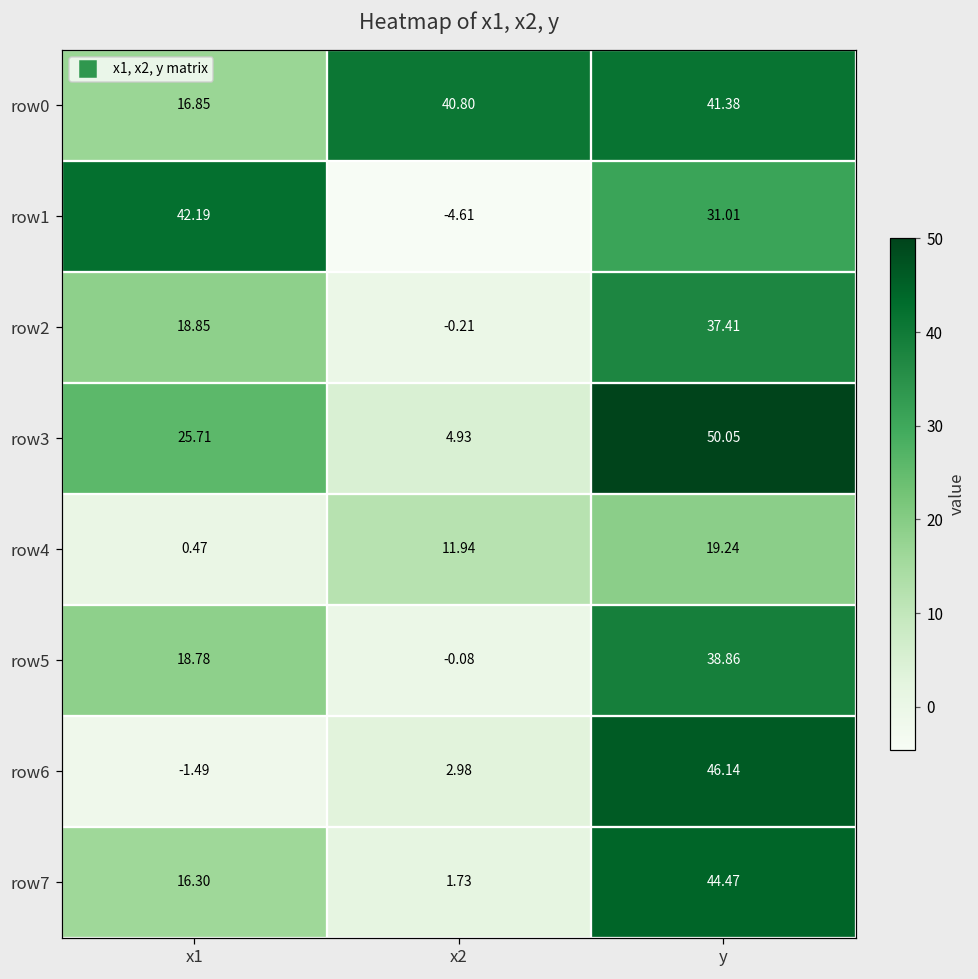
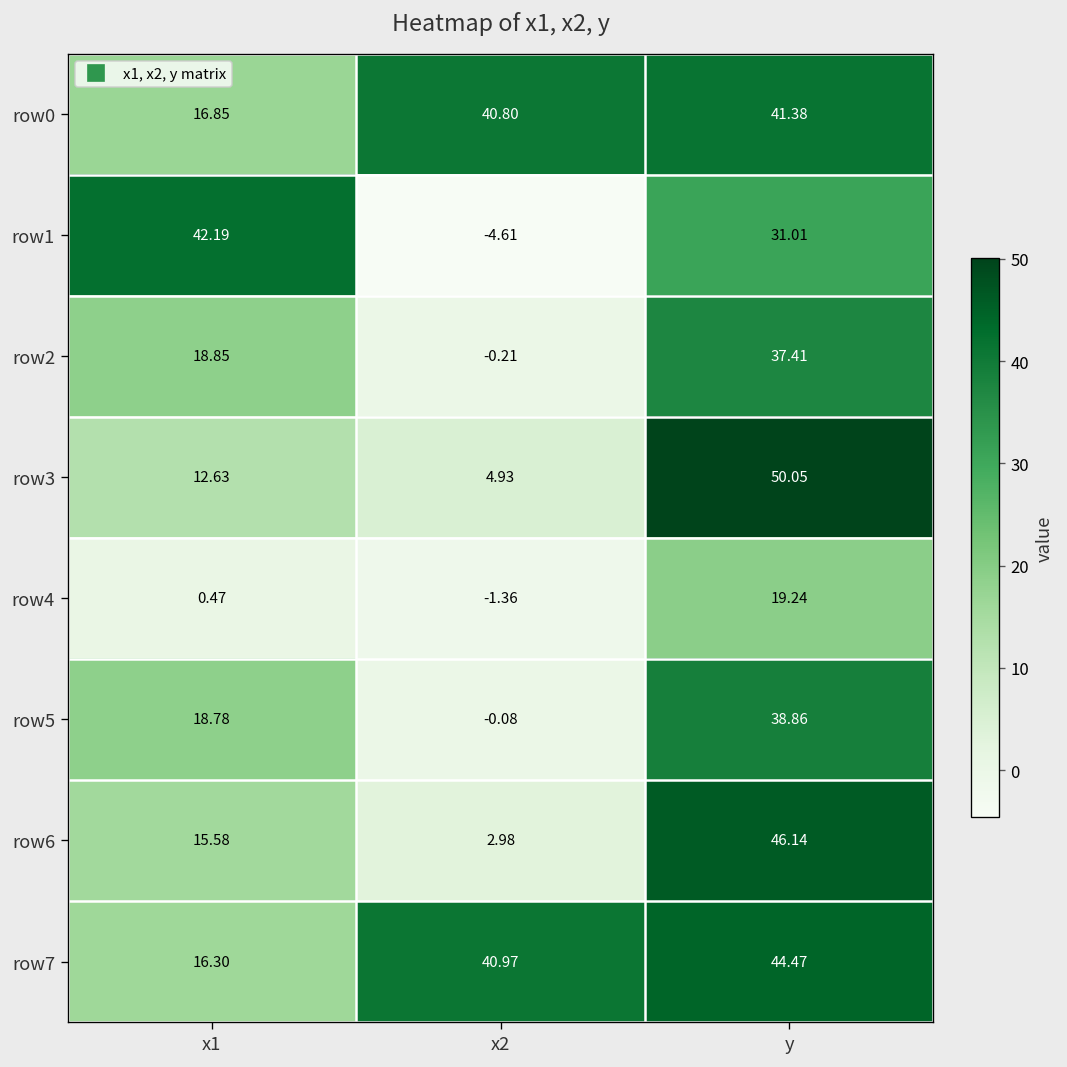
  {
    "row0": {
      "x1": 16.85,
      "x2": 40.80,
      "y": 41.38
    },
    "row1": {
      "x1": 42.19,
      "x2": -4.61,
      "y": 31.01
    },
    "row2": {
      "x1": 18.85,
      "x2": -0.21,
      "y": 37.41
    },
    "row3": {
-     "x1": 25.71,
+     "x1": 12.63,
      "x2": 4.93,
      "y": 50.05
    },
    "row4": {
      "x1": 0.47,
-     "x2": 11.94,
+     "x2": -1.36,
      "y": 19.24
    },
    "row5": {
      "x1": 18.78,
      "x2": -0.08,
      "y": 38.86
    },
    "row6": {
-     "x1": -1.49,
+     "x1": 15.58,
      "x2": 2.98,
      "y": 46.14
    },
    "row7": {
      "x1": 16.30,
-     "x2": 1.73,
+     "x2": 40.97,
      "y": 44.47
    }
  }
